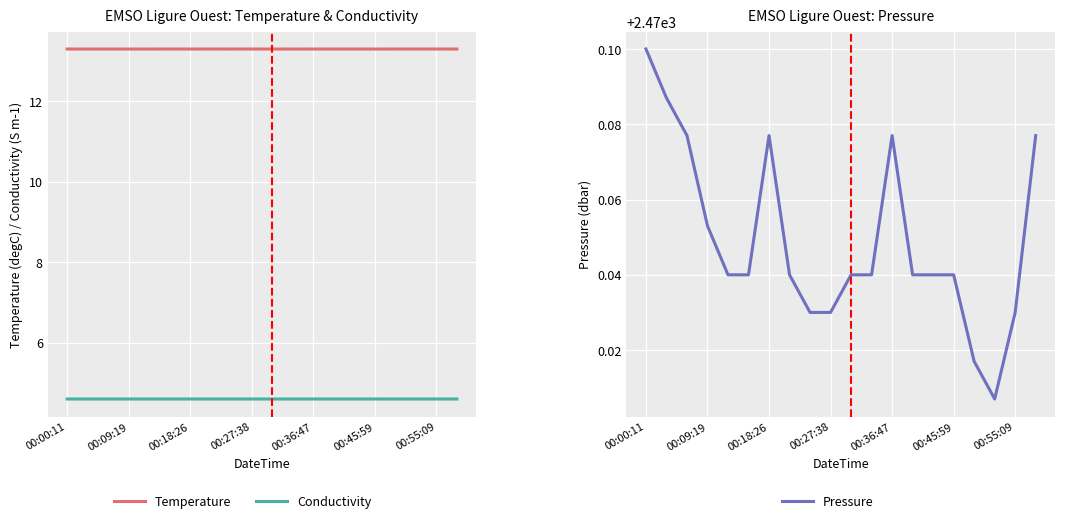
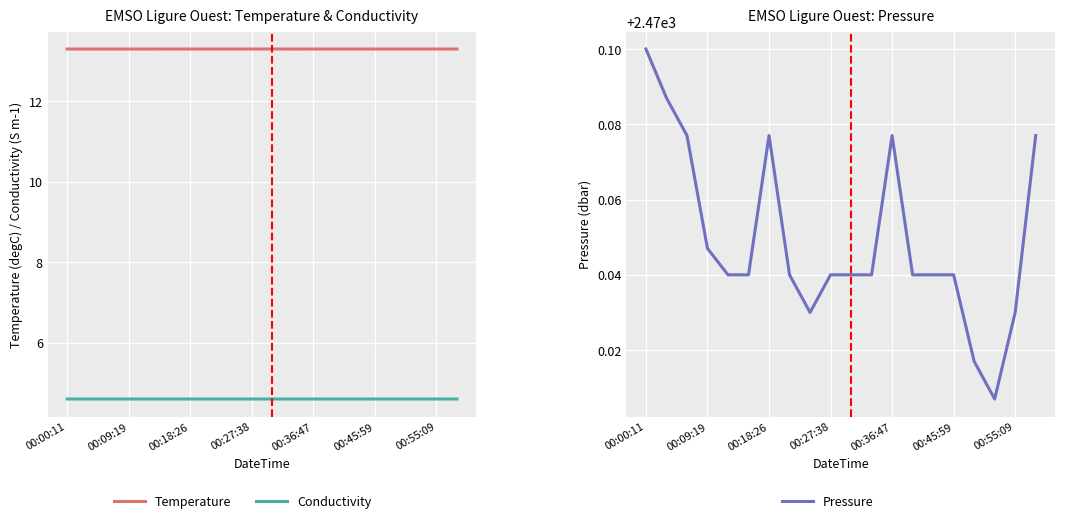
  {
    "EMSO Ligure Ouest: Temperature & Conductivity": {
      "Temperature": {
        "00:00:11": 13.3,
        "00:09:19": 13.3,
        "00:18:26": 13.3,
        "00:27:38": 13.3,
        "00:36:47": 13.3,
        "00:45:59": 13.3,
        "00:55:09": 13.3
      },
      "Conductivity": {
        "00:00:11": 4.6,
        "00:09:19": 4.6,
        "00:18:26": 4.6,
        "00:27:38": 4.6,
        "00:36:47": 4.6,
        "00:45:59": 4.6,
        "00:55:09": 4.6
      }
    },
    "EMSO Ligure Ouest: Pressure": {
      "00:00:11": 2470.100,
-     "00:09:19": 2470.053,
+     "00:09:19": 2470.047,
      "00:18:26": 2470.077,
-     "00:27:38": 2470.03,
+     "00:27:38": 2470.04,
      "00:36:47": 2470.077,
      "00:45:59": 2470.040,
      "00:55:09": 2470.030
    }
  }
